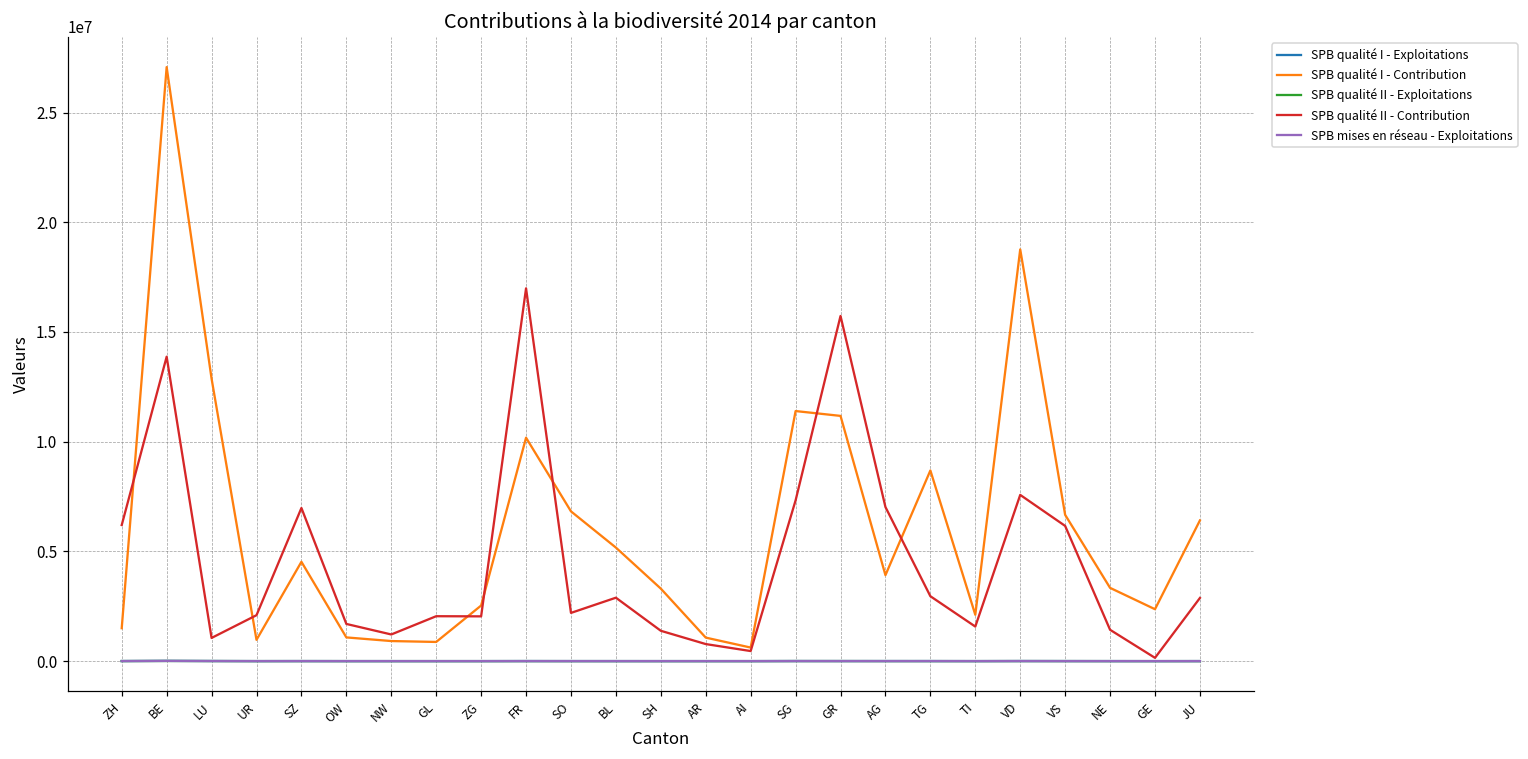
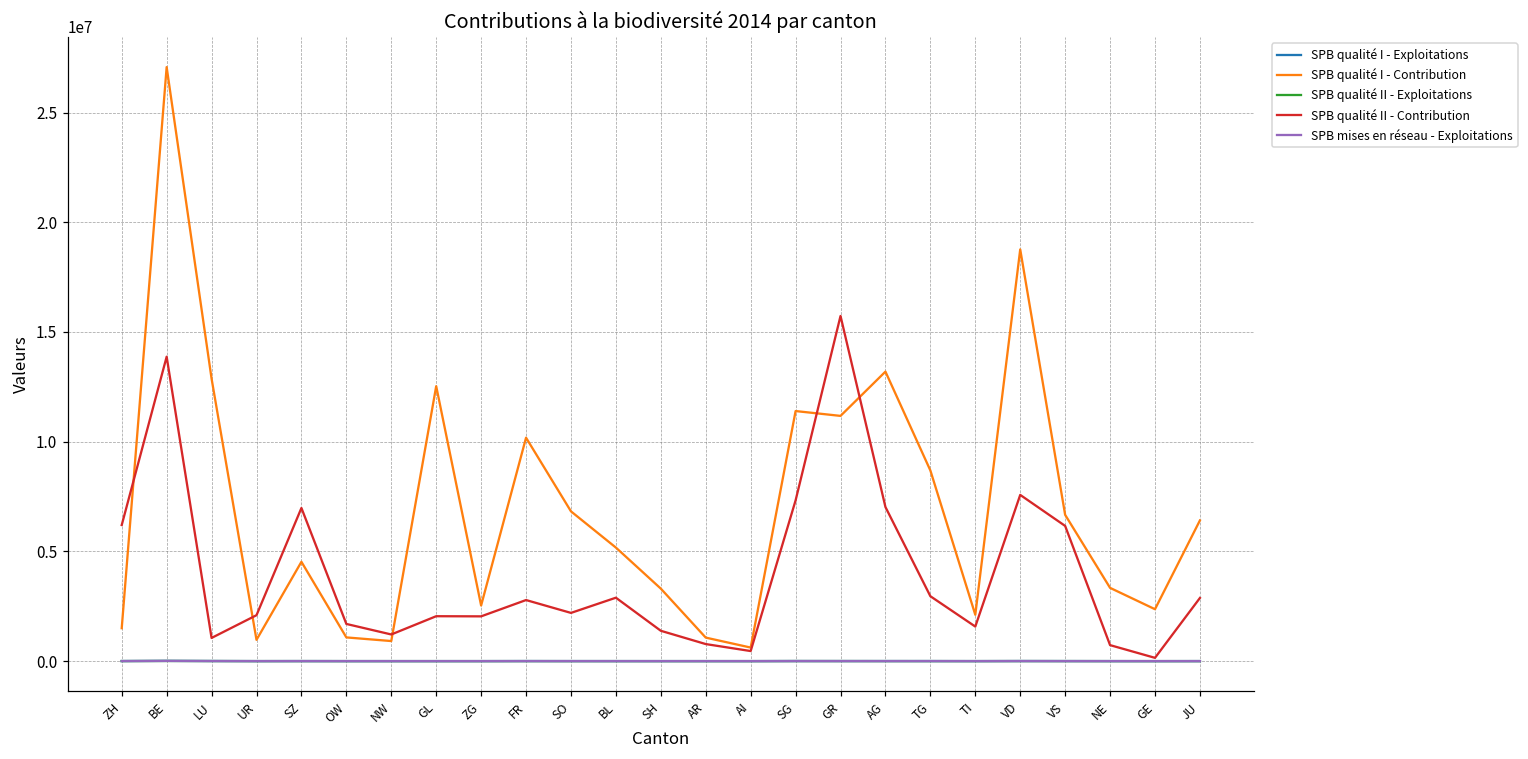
  {
    "SPB mises en réseau - Exploitations": {
      "ZH": 0,
      "BE": 0,
      "LU": 0,
      "UR": 0,
      "SZ": 0,
      "OW": 0,
      "NW": 0,
      "GL": 0,
      "ZG": 0,
      "FR": 0,
      "SO": 0,
      "BL": 0,
      "SH": 0,
      "AR": 0,
      "AI": 0,
      "SG": 0,
      "GR": 0,
      "AG": 0,
      "TG": 0,
      "TI": 0,
      "VD": 0,
      "VS": 0,
      "NE": 0,
      "GE": 0,
      "JU": 0
    },
    "SPB qualité I - Contribution": {
      "ZH": 1500000,
      "BE": 27100000,
      "LU": 12900000,
      "UR": 1000000,
      "SZ": 4500000,
      "OW": 1100000,
      "NW": 900000,
-     "GL": 900000,
+     "GL": 12500000,
      "ZG": 2500000,
      "FR": 10200000,
      "SO": 6800000,
      "BL": 5200000,
      "SH": 3300000,
      "AR": 1100000,
      "AI": 600000,
      "SG": 11400000,
      "GR": 11200000,
-     "AG": 3900000,
+     "AG": 13200000,
      "TG": 8700000,
      "TI": 2100000,
      "VD": 18800000,
      "VS": 6700000,
      "NE": 3300000,
      "GE": 2400000,
      "JU": 6400000
    },
    "SPB qualité II - Contribution": {
      "ZH": 6200000,
      "BE": 13900000,
      "LU": 1100000,
      "UR": 2100000,
      "SZ": 7000000,
      "OW": 1700000,
      "NW": 1200000,
      "GL": 2000000,
      "ZG": 2000000,
-     "FR": 17000000,
+     "FR": 2800000,
      "SO": 2200000,
      "BL": 2900000,
      "SH": 1400000,
      "AR": 800000,
      "AI": 500000,
      "SG": 7300000,
      "GR": 15700000,
      "AG": 7000000,
      "TG": 3000000,
      "TI": 1600000,
      "VD": 7600000,
      "VS": 6200000,
-     "NE": 1400000,
+     "NE": 700000,
      "GE": 100000,
      "JU": 2900000
    }
  }
